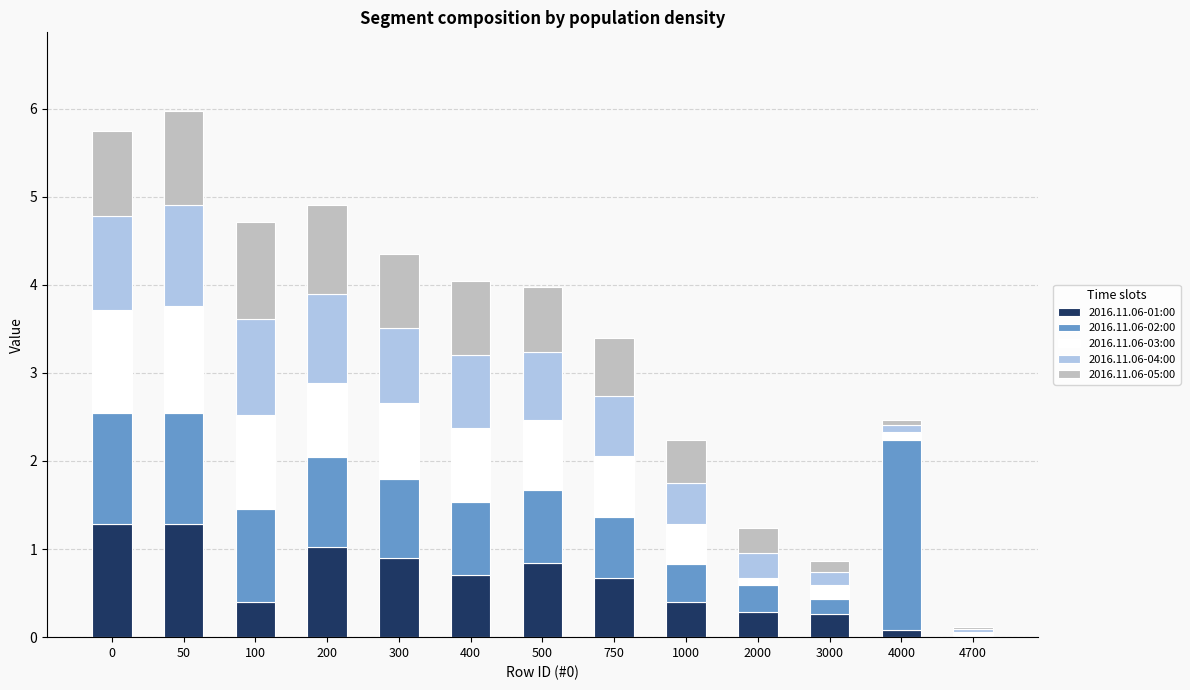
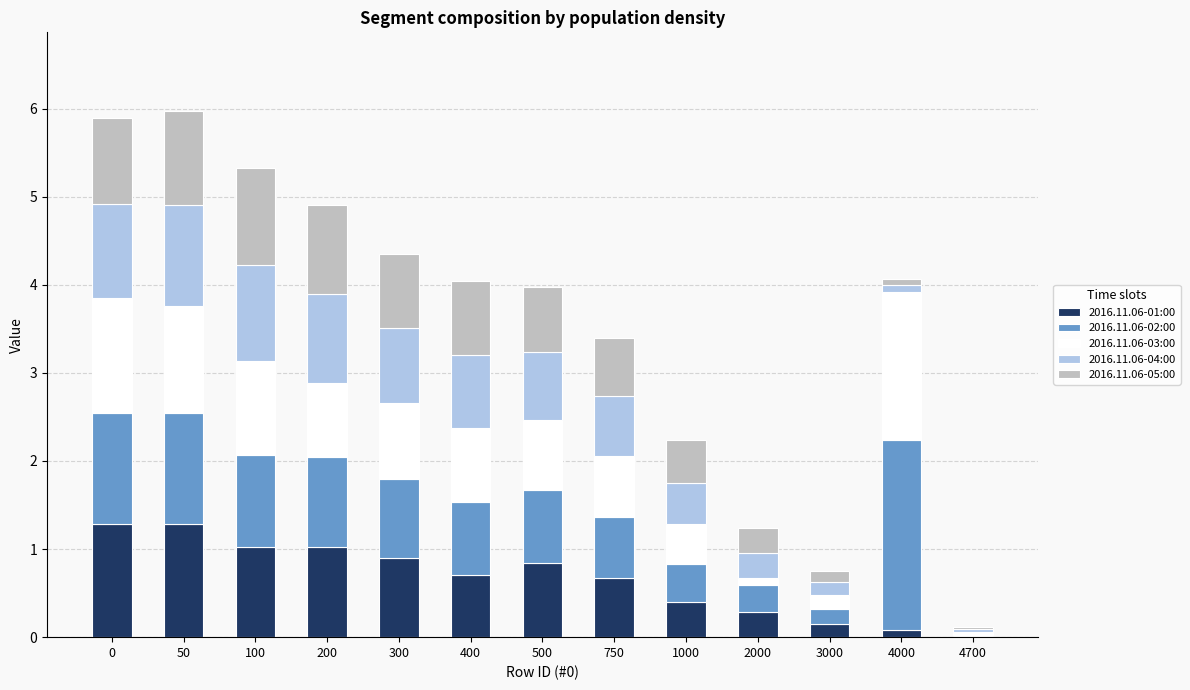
  {
    "2016.11.06-01:00": {
      "0": 1.3,
      "50": 1.3,
-     "100": 0.4,
+     "100": 1.0,
      "200": 1.0,
      "300": 0.9,
      "400": 0.7,
      "500": 0.8,
      "750": 0.7,
      "1000": 0.4,
      "2000": 0.3,
-     "3000": 0.3,
+     "3000": 0.2,
      "4000": 0.1
    },
    "2016.11.06-02:00": {
      "0": 1.3,
      "50": 1.3,
      "100": 1.0,
      "200": 1.0,
      "300": 0.9,
      "400": 0.8,
      "500": 0.8,
      "750": 0.7,
      "1000": 0.4,
      "2000": 0.3,
      "3000": 0.2,
      "4000": 2.2
    },
    "2016.11.06-03:00": {
-     "0": 1.2,
+     "0": 1.3,
      "50": 1.2,
      "100": 1.1,
      "200": 0.8,
      "300": 0.9,
      "400": 0.8,
      "500": 0.8,
      "750": 0.7,
      "1000": 0.5,
      "2000": 0.1,
      "3000": 0.2,
-     "4000": 0.1,
+     "4000": 1.7,
      "4700": 0.0
    }
  }
